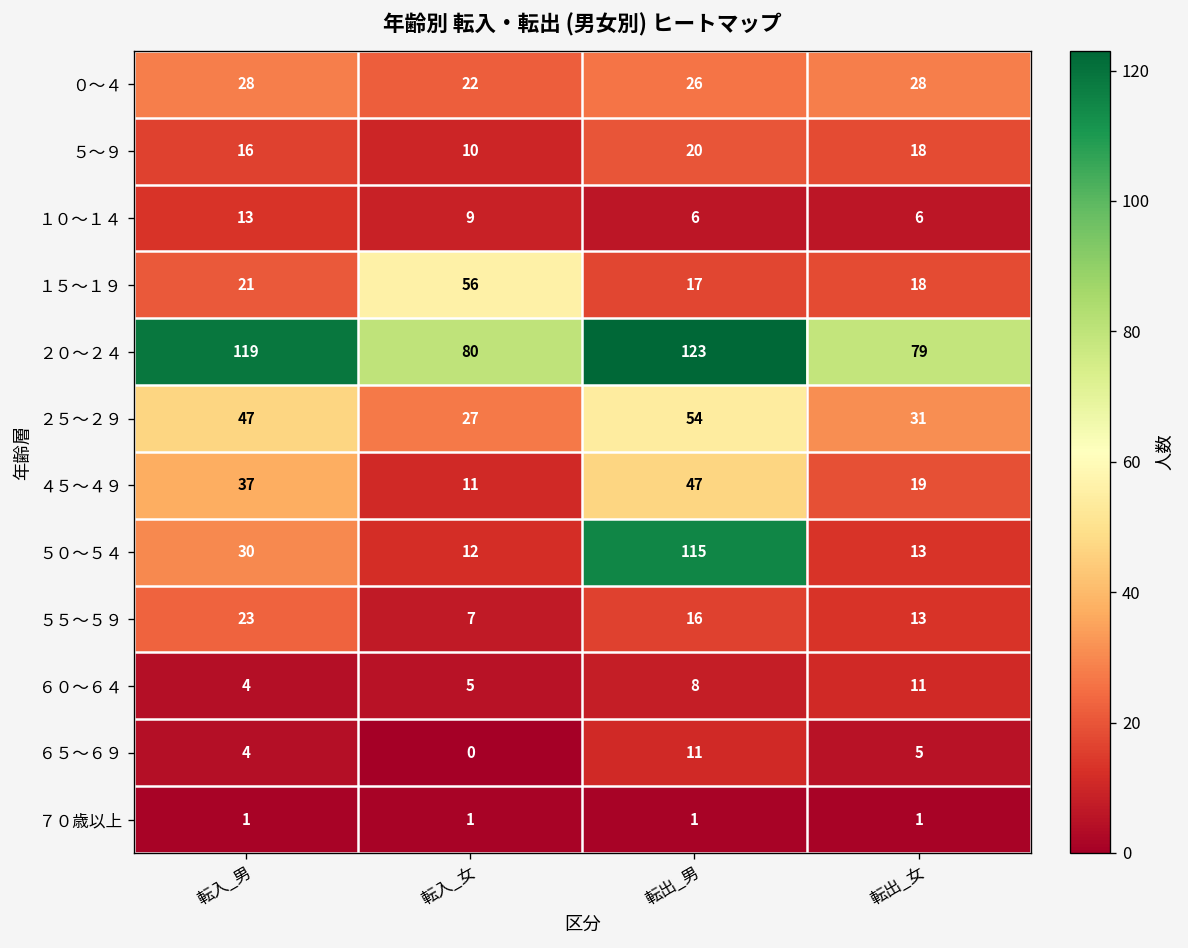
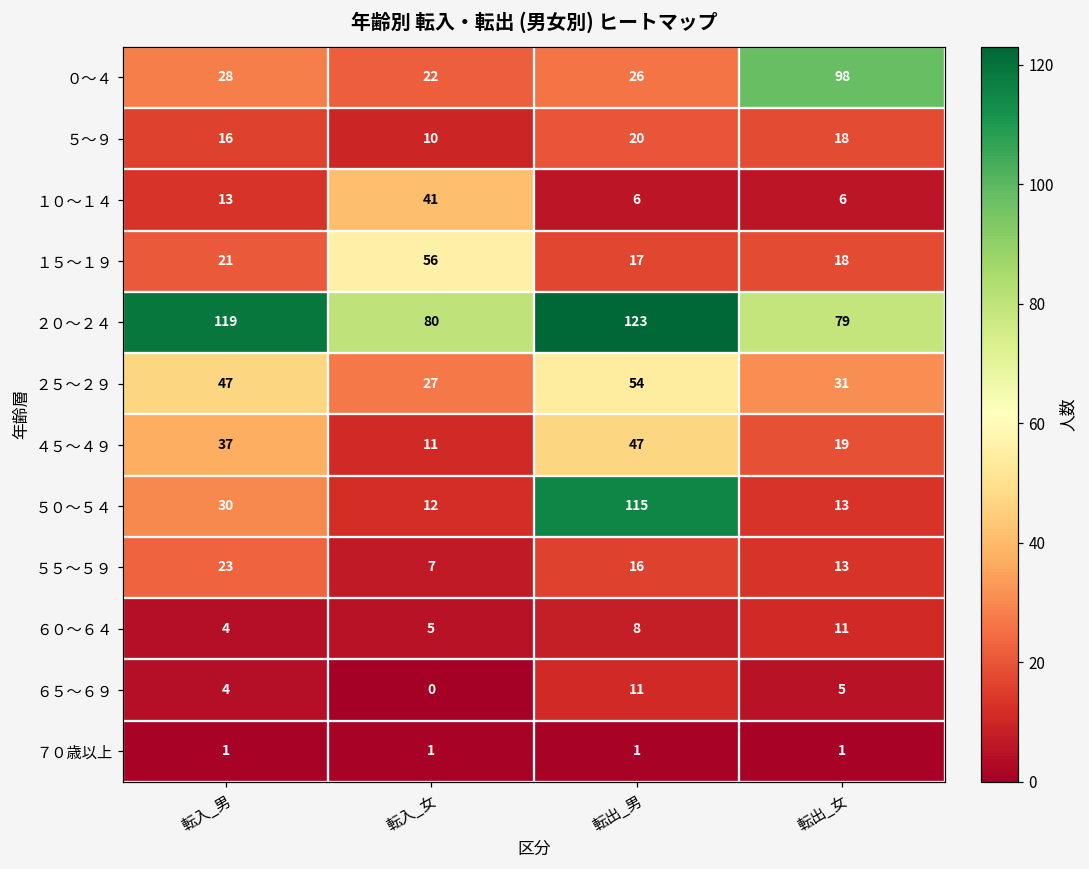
  {
    "０～４": {
      "転入_男": 28,
      "転入_女": 22,
      "転出_男": 26,
-     "転出_女": 28
+     "転出_女": 98
    },
    "５～９": {
      "転入_男": 16,
      "転入_女": 10,
      "転出_男": 20,
      "転出_女": 18
    },
    "１０～１４": {
      "転入_男": 13,
-     "転入_女": 9,
+     "転入_女": 41,
      "転出_男": 6,
      "転出_女": 6
    },
    "１５～１９": {
      "転入_男": 21,
      "転入_女": 56,
      "転出_男": 17,
      "転出_女": 18
    },
    "２０～２４": {
      "転入_男": 119,
      "転入_女": 80,
      "転出_男": 123,
      "転出_女": 79
    },
    "２５～２９": {
      "転入_男": 47,
      "転入_女": 27,
      "転出_男": 54,
      "転出_女": 31
    },
    "４５～４９": {
      "転入_男": 37,
      "転入_女": 11,
      "転出_男": 47,
      "転出_女": 19
    },
    "５０～５４": {
      "転入_男": 30,
      "転入_女": 12,
      "転出_男": 115,
      "転出_女": 13
    },
    "５５～５９": {
      "転入_男": 23,
      "転入_女": 7,
      "転出_男": 16,
      "転出_女": 13
    },
    "６０～６４": {
      "転入_男": 4,
      "転入_女": 5,
      "転出_男": 8,
      "転出_女": 11
    },
    "６５～６９": {
      "転入_男": 4,
      "転入_女": 0,
      "転出_男": 11,
      "転出_女": 5
    },
    "７０歳以上": {
      "転入_男": 1,
      "転入_女": 1,
      "転出_男": 1,
      "転出_女": 1
    }
  }
